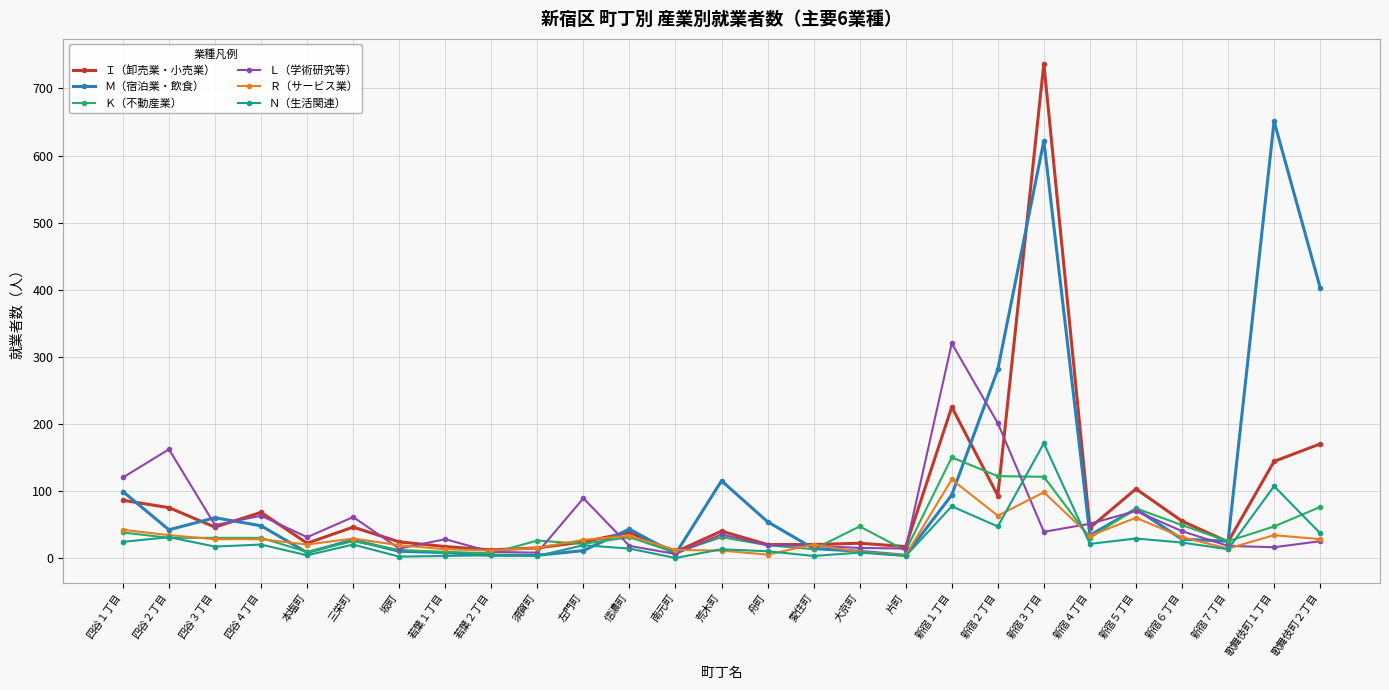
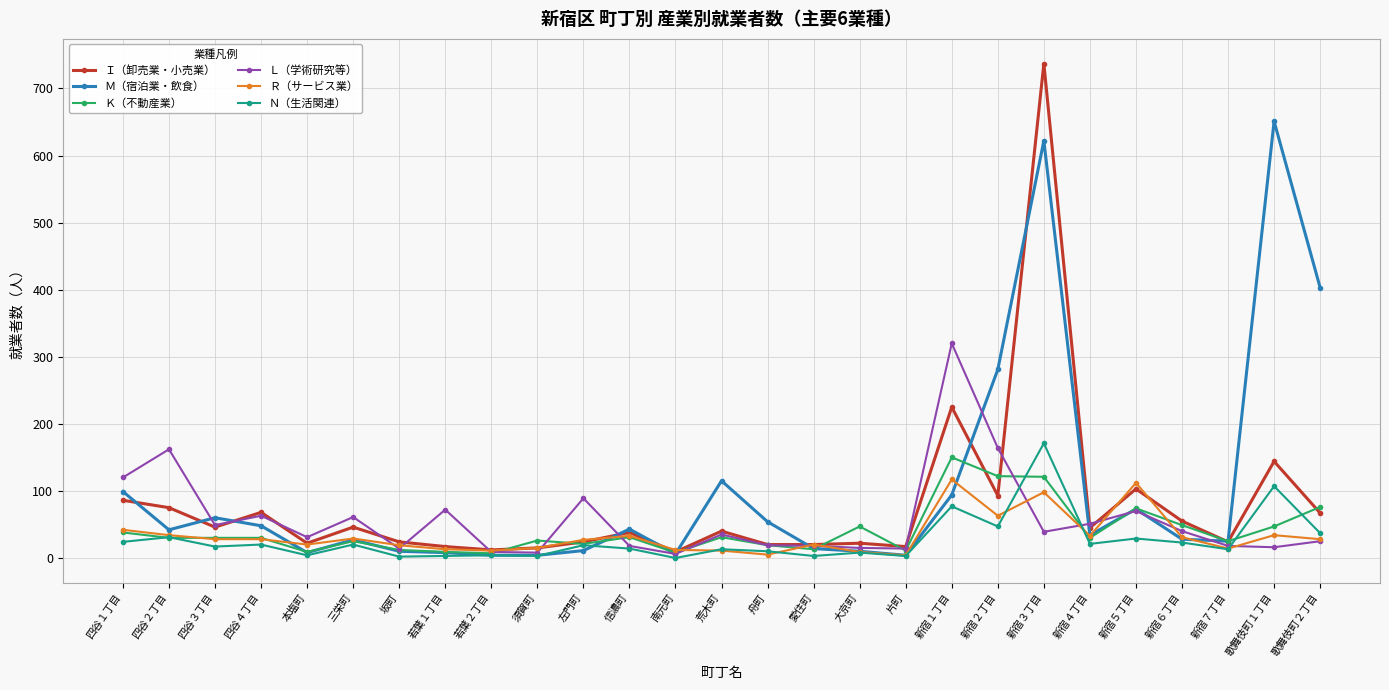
  {
    "Ｉ（卸売業・小売業）": {
      "四谷１丁目": 90,
      "四谷２丁目": 80,
      "四谷４丁目": 70,
      "三栄町": 50,
      "坂町": 20,
      "若葉１丁目": 20,
      "信濃町": 40,
      "荒木町": 40,
      "大京町": 20,
      "新宿１丁目": 230,
      "新宿２丁目": 90,
      "新宿３丁目": 740,
      "新宿４丁目": 50,
      "新宿５丁目": 100,
      "新宿６丁目": 60,
      "歌舞伎町１丁目": 140,
-     "歌舞伎町２丁目": 170
+     "歌舞伎町２丁目": 70
    },
    "Ｍ（宿泊業・飲食）": {
      "四谷１丁目": 100,
      "四谷２丁目": 40,
      "四谷３丁目": 60,
      "四谷４丁目": 50,
      "左門町": 10,
      "信濃町": 40,
      "荒木町": 120,
      "舟町": 50,
      "新宿１丁目": 90,
      "新宿２丁目": 280,
      "新宿３丁目": 620,
      "歌舞伎町１丁目": 650,
      "歌舞伎町２丁目": 400
    },
    "Ｌ（学術研究等）": {
      "四谷１丁目": 120,
      "四谷２丁目": 160,
      "四谷４丁目": 60,
      "本塩町": 30,
      "三栄町": 60,
-     "若葉１丁目": 30,
+     "若葉１丁目": 70,
      "須賀町": 10,
      "左門町": 90,
      "信濃町": 20,
      "荒木町": 40,
      "大京町": 20,
      "新宿１丁目": 320,
-     "新宿２丁目": 200,
+     "新宿２丁目": 160,
      "新宿３丁目": 40,
      "新宿４丁目": 50,
      "新宿６丁目": 40,
      "新宿７丁目": 20,
      "歌舞伎町１丁目": 20
    },
    "Ｒ（サービス業）": {
      "四谷１丁目": 40,
      "坂町": 20,
      "若葉１丁目": 10,
      "舟町": 10,
      "新宿１丁目": 120,
      "新宿２丁目": 60,
      "新宿３丁目": 100,
-     "新宿５丁目": 60,
+     "新宿５丁目": 110,
      "歌舞伎町１丁目": 30
    }
  }
